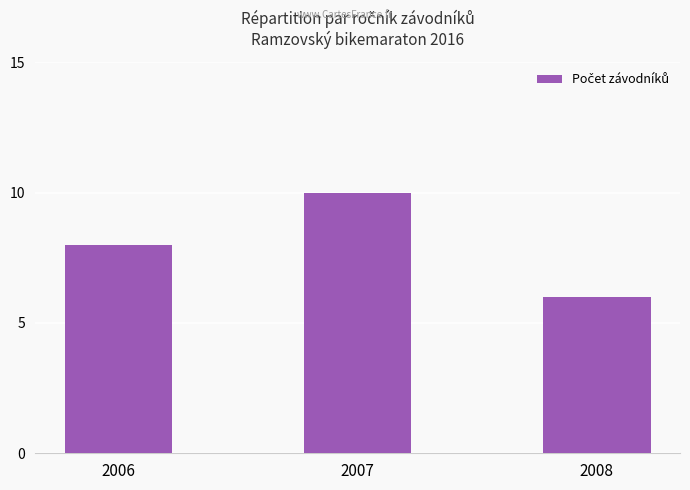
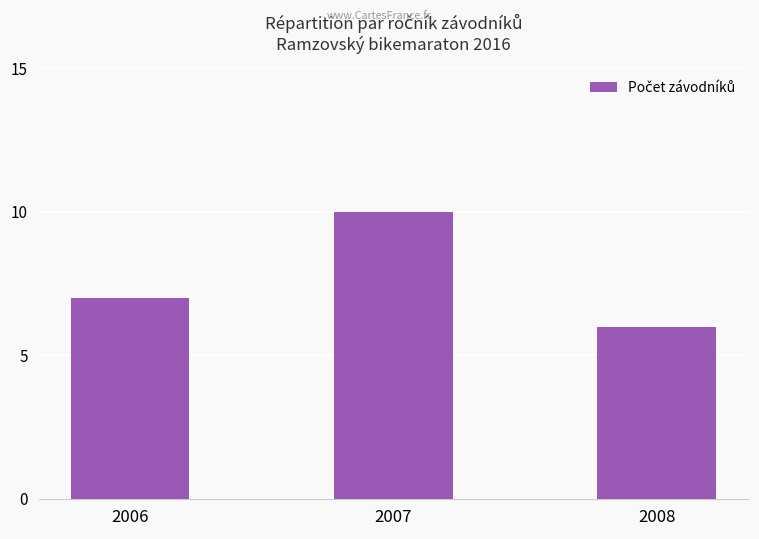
  {
-   "2006": 8,
+   "2006": 7,
    "2007": 10,
    "2008": 6
  }
